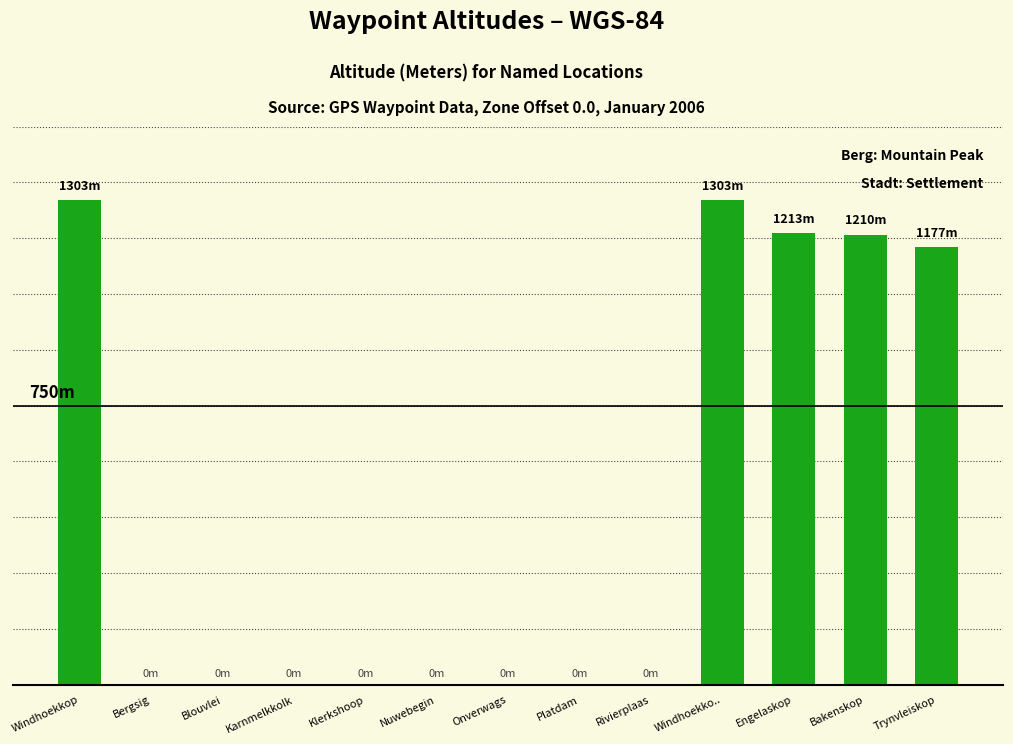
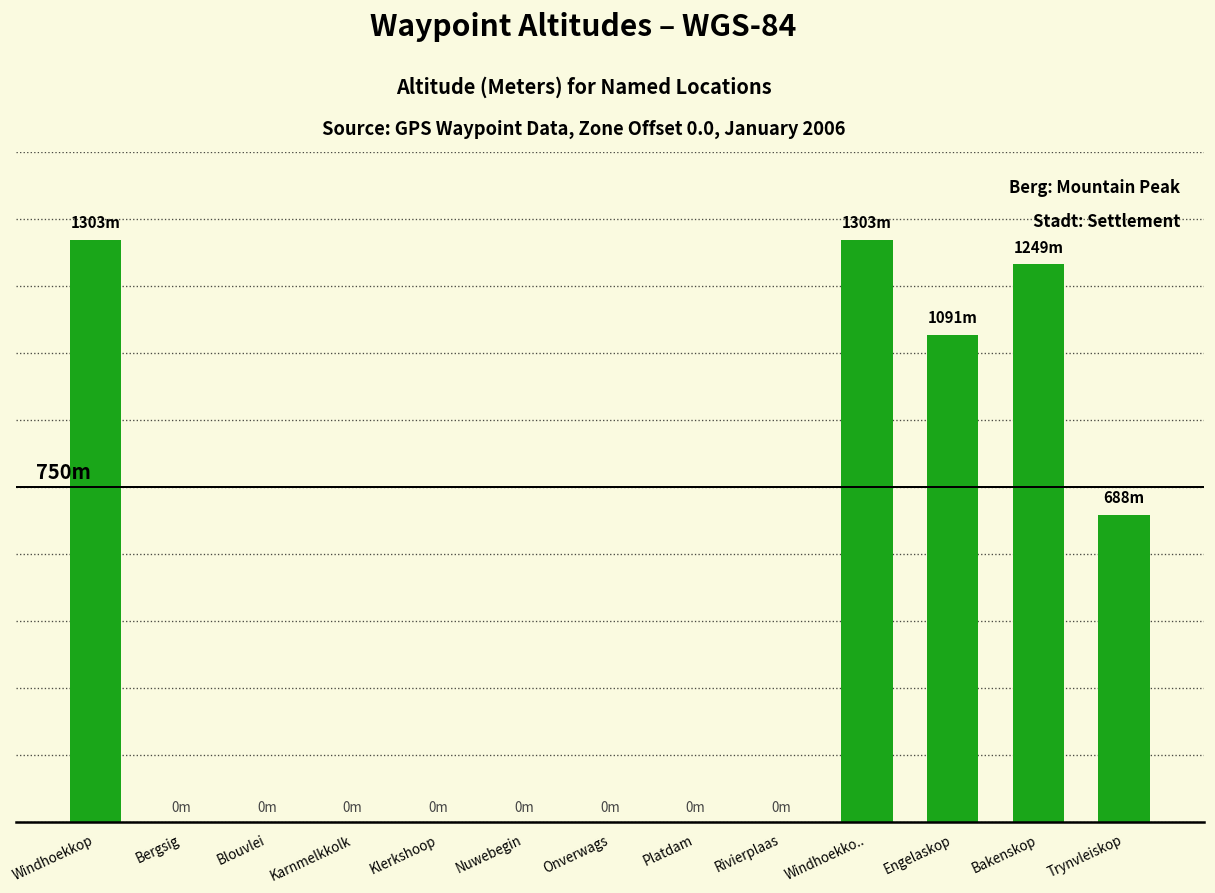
  {
    "Windhoekkop": "1303m",
    "Bergsig": "0m",
    "Blouvlei": "0m",
    "Karnmelkkolk": "0m",
    "Klerkshoop": "0m",
    "Nuwebegin": "0m",
    "Onverwags": "0m",
    "Platdam": "0m",
    "Rivierplaas": "0m",
    "Windhoekko..": "1303m",
-   "Engelaskop": "1213m",
-   "Bakenskop": "1210m",
-   "Trynvleiskop": "1177m"
+   "Engelaskop": "1091m",
+   "Bakenskop": "1249m",
+   "Trynvleiskop": "688m"
  }
